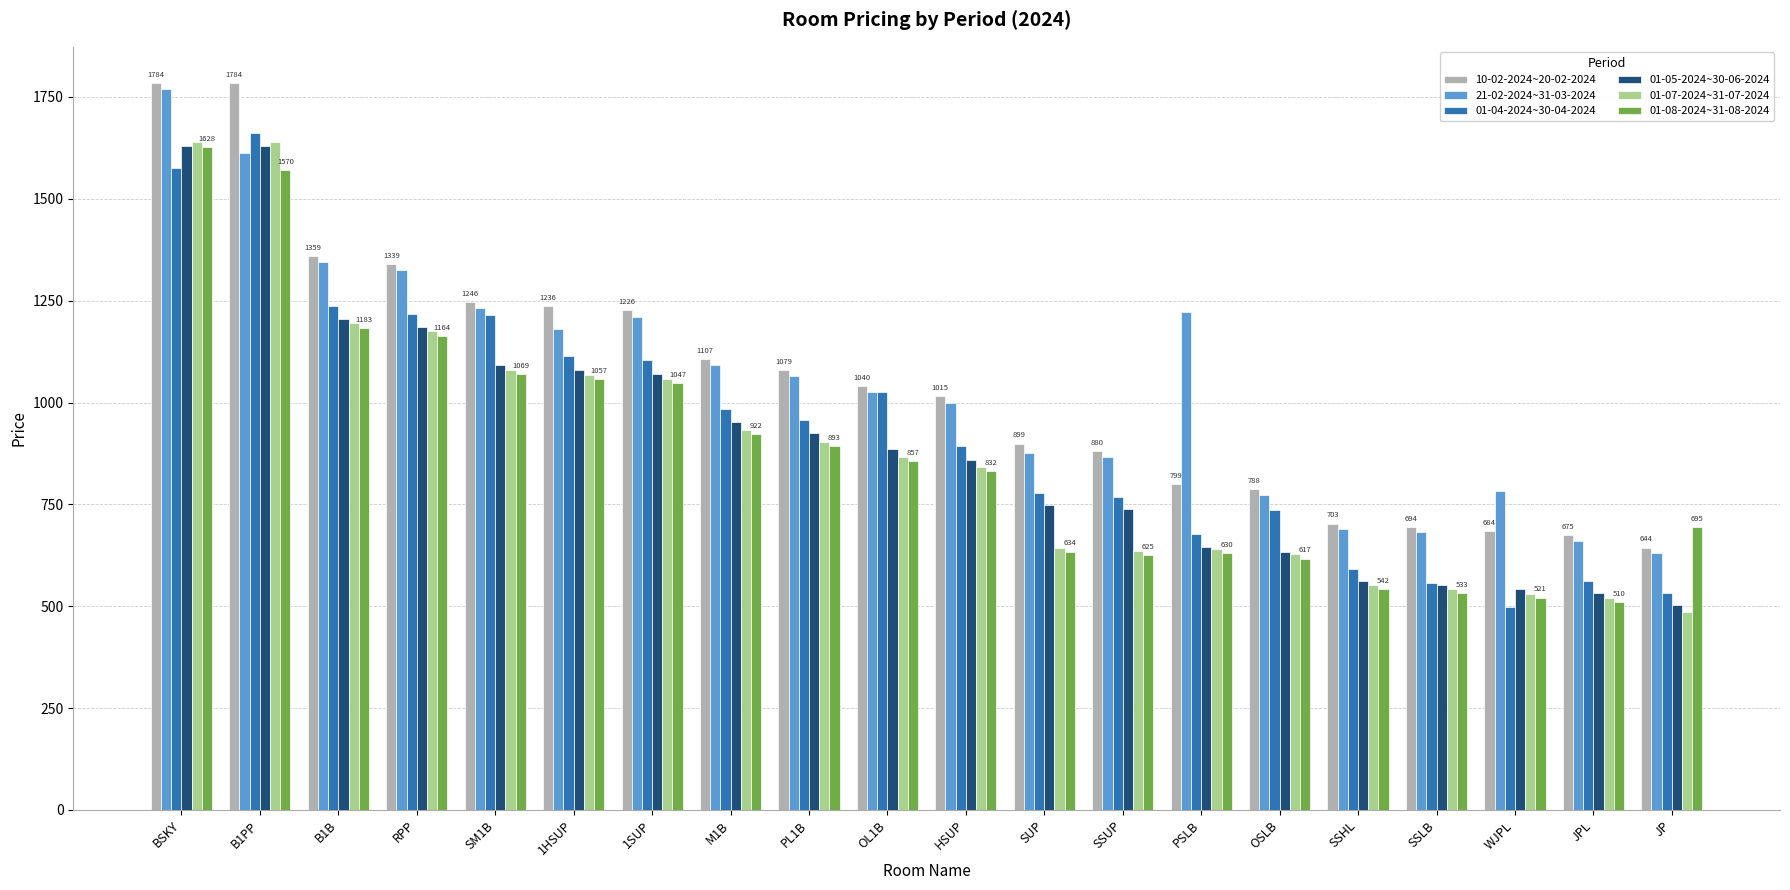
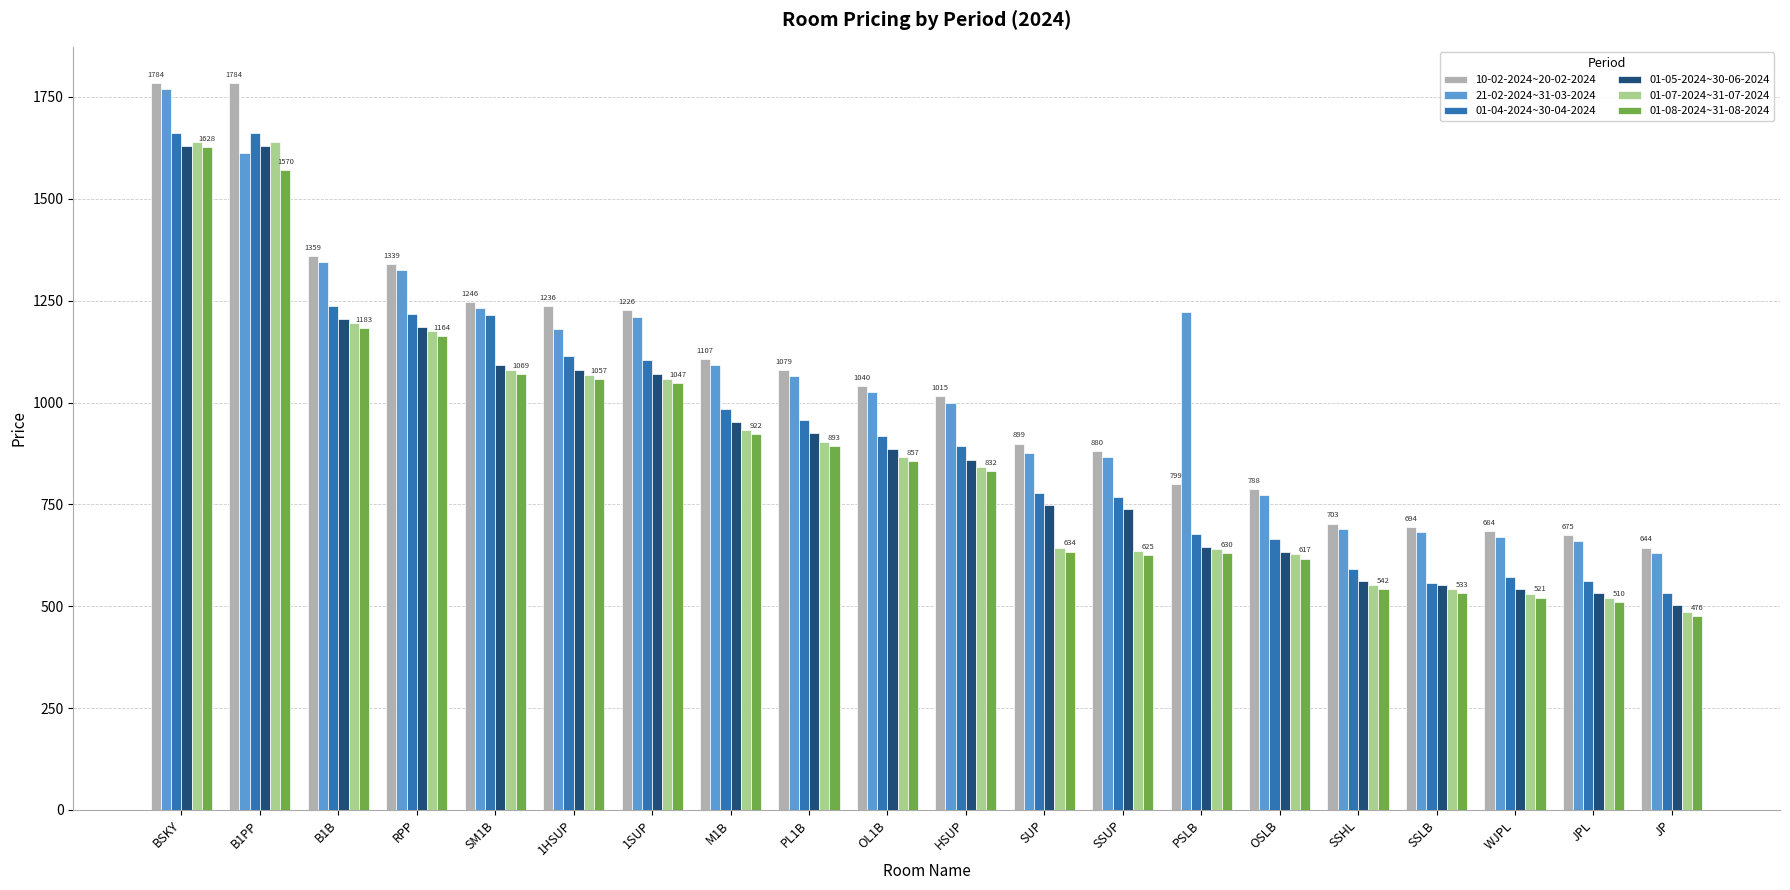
  {
    "21-02-2024~31-03-2024": {
      "BSKY": 1770,
      "B1PP": 1610,
      "B1B": 1340,
      "RPP": 1330,
      "SM1B": 1230,
      "1HSUP": 1180,
      "1SUP": 1210,
      "M1B": 1090,
      "PL1B": 1060,
      "OL1B": 1030,
      "HSUP": 1000,
      "SUP": 880,
      "SSUP": 870,
      "PSLB": 1220,
      "OSLB": 770,
      "SSHL": 690,
      "SSLB": 680,
-     "WJPL": 780,
+     "WJPL": 670,
      "JPL": 660,
      "JP": 630
    },
    "01-04-2024~30-04-2024": {
-     "BSKY": 1580,
+     "BSKY": 1660,
      "B1PP": 1660,
      "B1B": 1240,
      "RPP": 1220,
      "SM1B": 1220,
      "1HSUP": 1110,
      "1SUP": 1100,
      "M1B": 980,
      "PL1B": 960,
-     "OL1B": 1030,
+     "OL1B": 920,
      "HSUP": 890,
      "SUP": 780,
      "SSUP": 770,
      "PSLB": 680,
-     "OSLB": 740,
+     "OSLB": 670,
      "SSHL": 590,
      "SSLB": 560,
-     "WJPL": 500,
+     "WJPL": 570,
      "JPL": 560,
      "JP": 530
    },
    "01-05-2024~30-06-2024": {
      "BSKY": 1630,
      "B1PP": 1630,
      "B1B": 1200,
      "RPP": 1190,
      "SM1B": 1090,
      "1HSUP": 1080,
      "1SUP": 1070,
      "M1B": 950,
      "PL1B": 920,
      "OL1B": 890,
      "HSUP": 860,
      "SUP": 750,
      "SSUP": 740,
      "PSLB": 650,
      "OSLB": 630,
      "SSHL": 560,
      "SSLB": 550,
      "WJPL": 540,
      "JPL": 530,
      "JP": 500
    },
    "01-08-2024~31-08-2024": {
      "BSKY": 1628,
      "B1PP": 1570,
      "B1B": 1183,
      "RPP": 1164,
      "SM1B": 1069,
      "1HSUP": 1057,
      "1SUP": 1047,
      "M1B": 922,
      "PL1B": 893,
      "OL1B": 857,
      "HSUP": 832,
      "SUP": 634,
      "SSUP": 625,
      "PSLB": 630,
      "OSLB": 617,
      "SSHL": 542,
      "SSLB": 533,
      "WJPL": 521,
      "JPL": 510,
-     "JP": 695
+     "JP": 476
    }
  }
